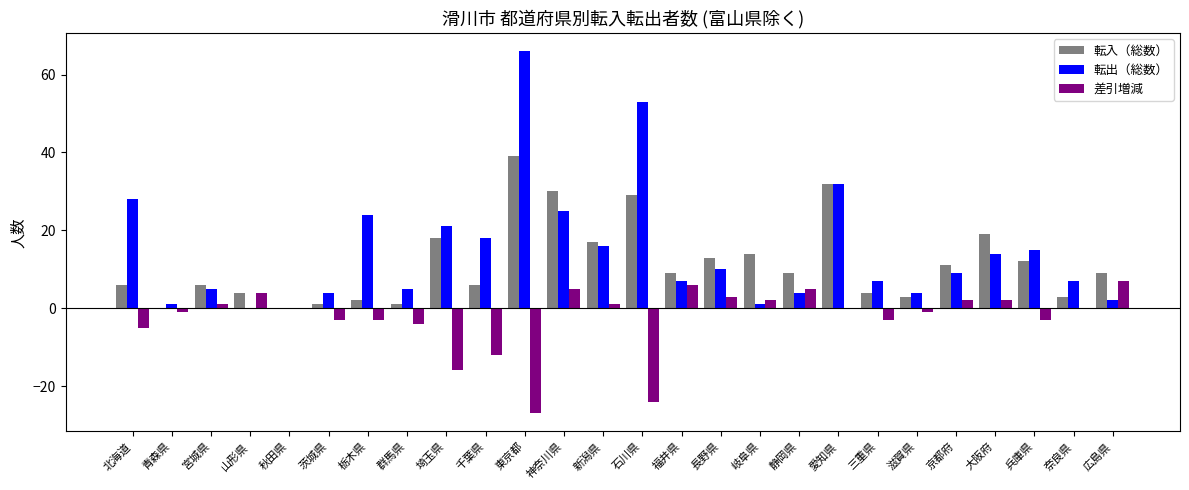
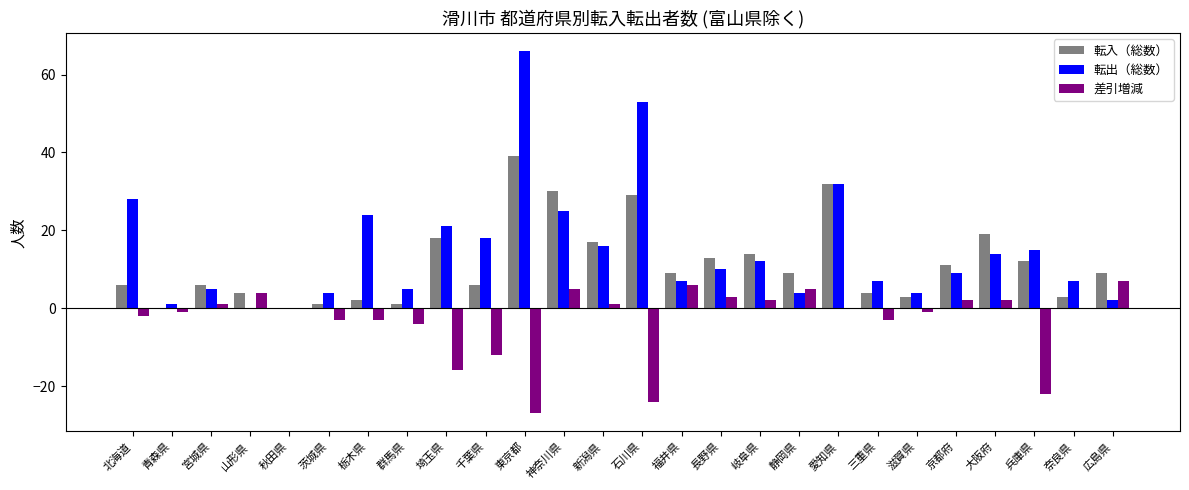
  {
    "転入（総数）": {
      "北海道": 6,
      "青森県": 0,
      "宮城県": 6,
      "山形県": 4,
      "秋田県": 0,
      "茨城県": 1,
      "栃木県": 2,
      "群馬県": 1,
      "埼玉県": 18,
      "千葉県": 6,
      "東京都": 39,
      "神奈川県": 30,
      "新潟県": 17,
      "石川県": 29,
      "福井県": 9,
      "長野県": 13,
      "岐阜県": 14,
      "静岡県": 9,
      "愛知県": 32,
      "三重県": 4,
      "滋賀県": 3,
      "京都府": 11,
      "大阪府": 19,
      "兵庫県": 12,
      "奈良県": 3,
      "広島県": 9
    },
    "転出（総数）": {
      "北海道": 28,
      "青森県": 1,
      "宮城県": 5,
      "山形県": 0,
      "秋田県": 0,
      "茨城県": 4,
      "栃木県": 24,
      "群馬県": 5,
      "埼玉県": 21,
      "千葉県": 18,
      "東京都": 66,
      "神奈川県": 25,
      "新潟県": 16,
      "石川県": 53,
      "福井県": 7,
      "長野県": 10,
-     "岐阜県": 1,
+     "岐阜県": 12,
      "静岡県": 4,
      "愛知県": 32,
      "三重県": 7,
      "滋賀県": 4,
      "京都府": 9,
      "大阪府": 14,
      "兵庫県": 15,
      "奈良県": 7,
      "広島県": 2
    },
    "差引増減": {
-     "北海道": -5,
+     "北海道": -2,
      "青森県": -1,
      "宮城県": 1,
      "山形県": 4,
      "秋田県": 0,
      "茨城県": -3,
      "栃木県": -3,
      "群馬県": -4,
      "埼玉県": -16,
      "千葉県": -12,
      "東京都": -27,
      "神奈川県": 5,
      "新潟県": 1,
      "石川県": -24,
      "福井県": 6,
      "長野県": 3,
      "岐阜県": 2,
      "静岡県": 5,
      "愛知県": 0,
      "三重県": -3,
      "滋賀県": -1,
      "京都府": 2,
      "大阪府": 2,
-     "兵庫県": -3,
+     "兵庫県": -22,
      "奈良県": 0,
      "広島県": 7
    }
  }
